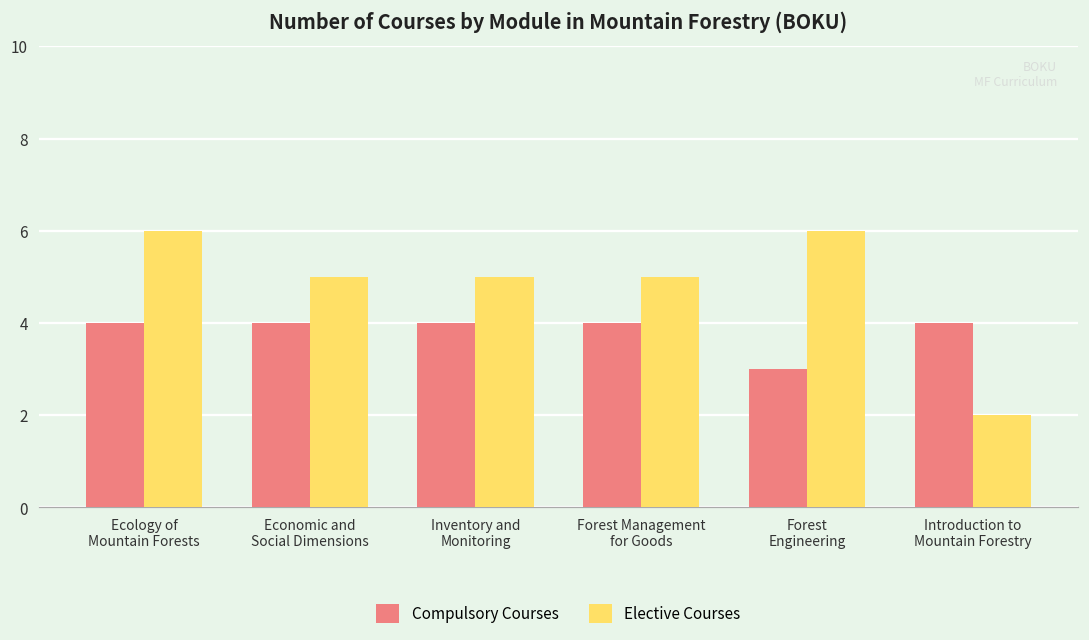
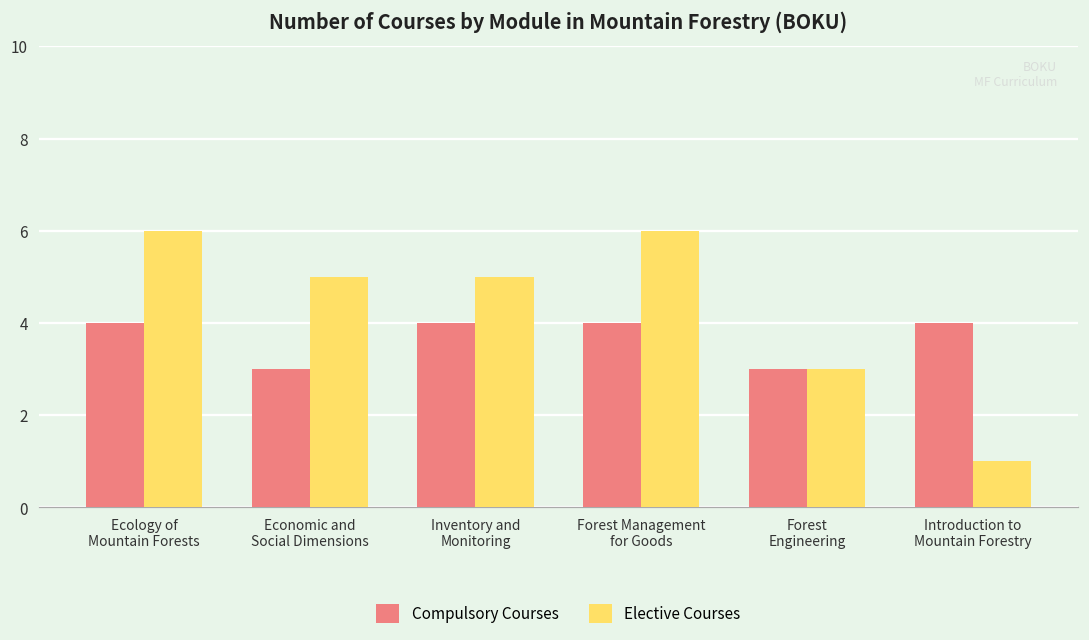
  {
    "Compulsory Courses": {
      "Ecology of Mountain Forests": 4,
-     "Economic and Social Dimensions": 4,
+     "Economic and Social Dimensions": 3,
      "Inventory and Monitoring": 4,
      "Forest Management for Goods": 4,
      "Forest Engineering": 3,
      "Introduction to Mountain Forestry": 4
    },
    "Elective Courses": {
      "Ecology of Mountain Forests": 6,
      "Economic and Social Dimensions": 5,
      "Inventory and Monitoring": 5,
-     "Forest Management for Goods": 5,
-     "Forest Engineering": 6,
-     "Introduction to Mountain Forestry": 2
+     "Forest Management for Goods": 6,
+     "Forest Engineering": 3,
+     "Introduction to Mountain Forestry": 1
    }
  }
